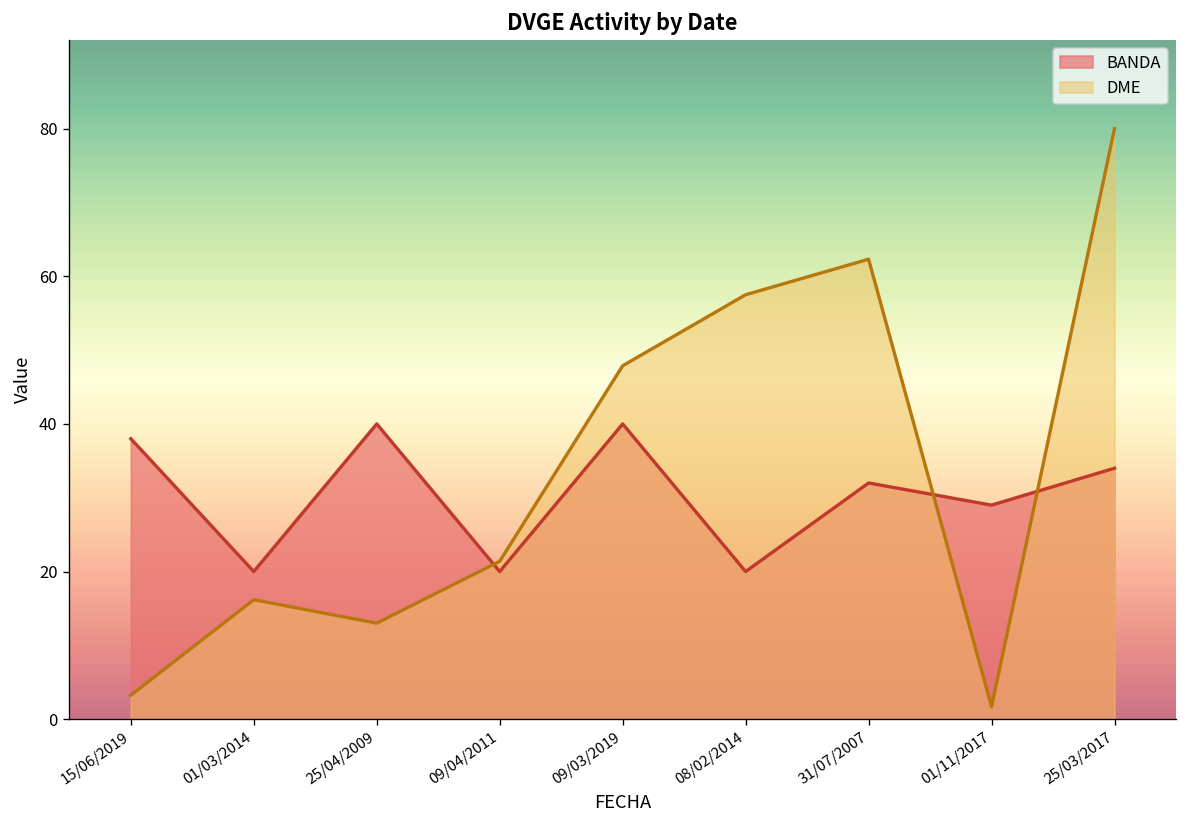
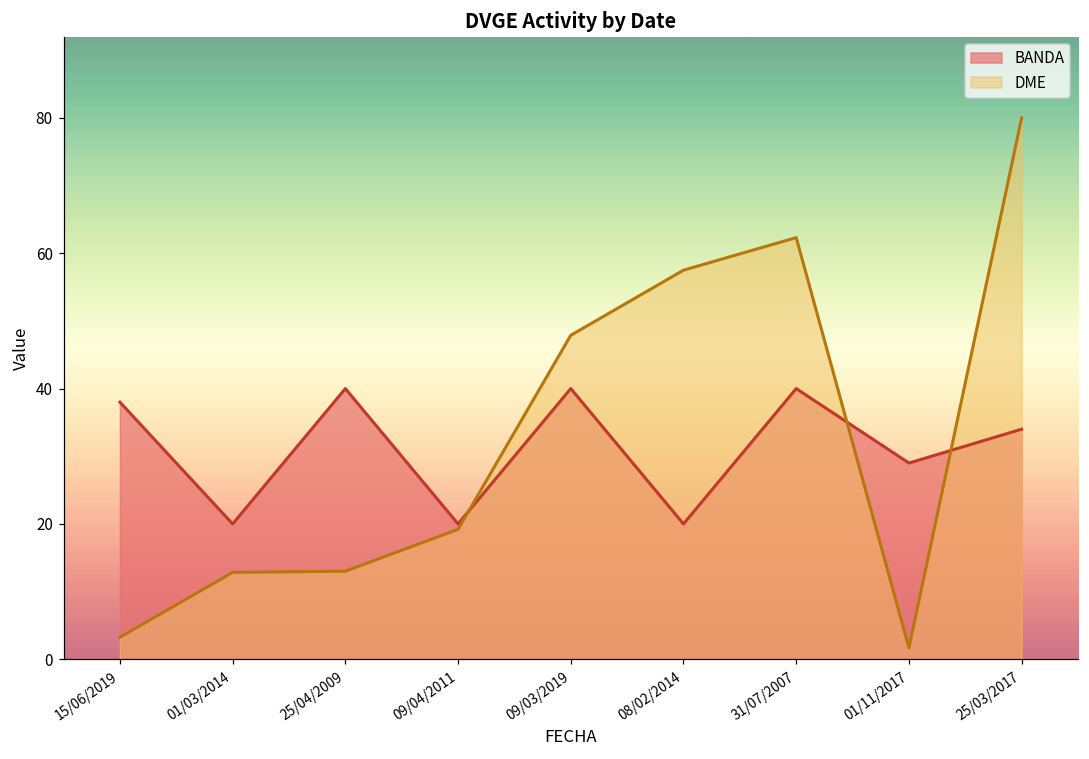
  {
    "BANDA": {
      "15/06/2019": 38,
      "01/03/2014": 20,
      "25/04/2009": 40,
      "09/04/2011": 20,
      "09/03/2019": 40,
      "08/02/2014": 20,
-     "31/07/2007": 32,
+     "31/07/2007": 40,
      "01/11/2017": 29,
      "25/03/2017": 34
    },
    "DME": {
      "15/06/2019": 3,
-     "01/03/2014": 16,
+     "01/03/2014": 13,
      "25/04/2009": 13,
-     "09/04/2011": 21,
+     "09/04/2011": 19,
      "09/03/2019": 48,
      "08/02/2014": 57,
      "31/07/2007": 62,
      "01/11/2017": 2,
      "25/03/2017": 80
    }
  }
